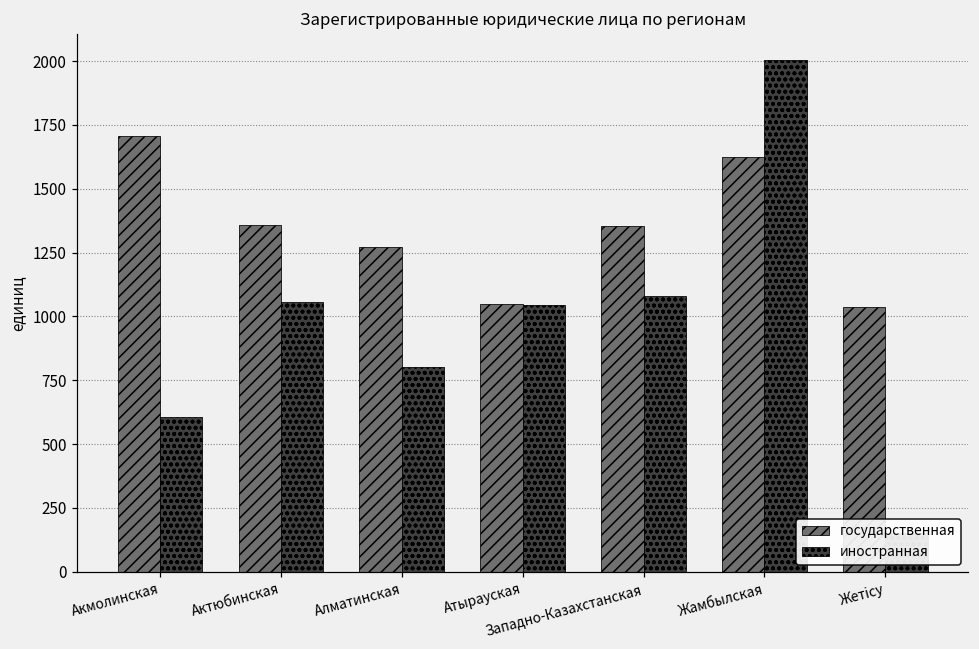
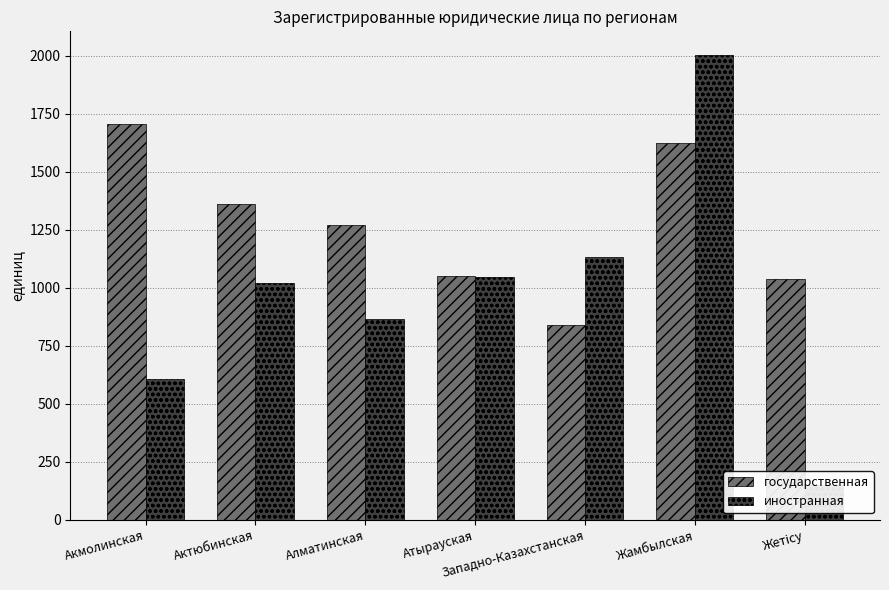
  {
    "государственная": {
      "Акмолинская": 1710,
      "Актюбинская": 1360,
      "Алматинская": 1270,
      "Атырауская": 1050,
-     "Западно-Казахстанская": 1350,
+     "Западно-Казахстанская": 840,
      "Жамбылская": 1620,
      "Жетісу": 1040
    },
    "иностранная": {
      "Акмолинская": 610,
-     "Актюбинская": 1060,
-     "Алматинская": 800,
+     "Актюбинская": 1020,
+     "Алматинская": 860,
      "Атырауская": 1040,
-     "Западно-Казахстанская": 1080,
+     "Западно-Казахстанская": 1130,
      "Жамбылская": 2000
    }
  }
